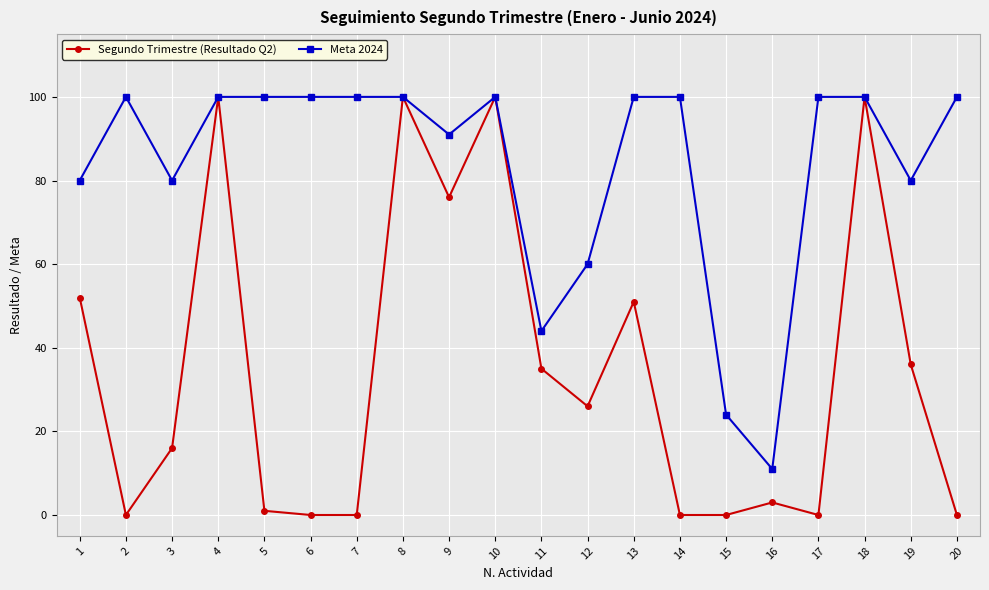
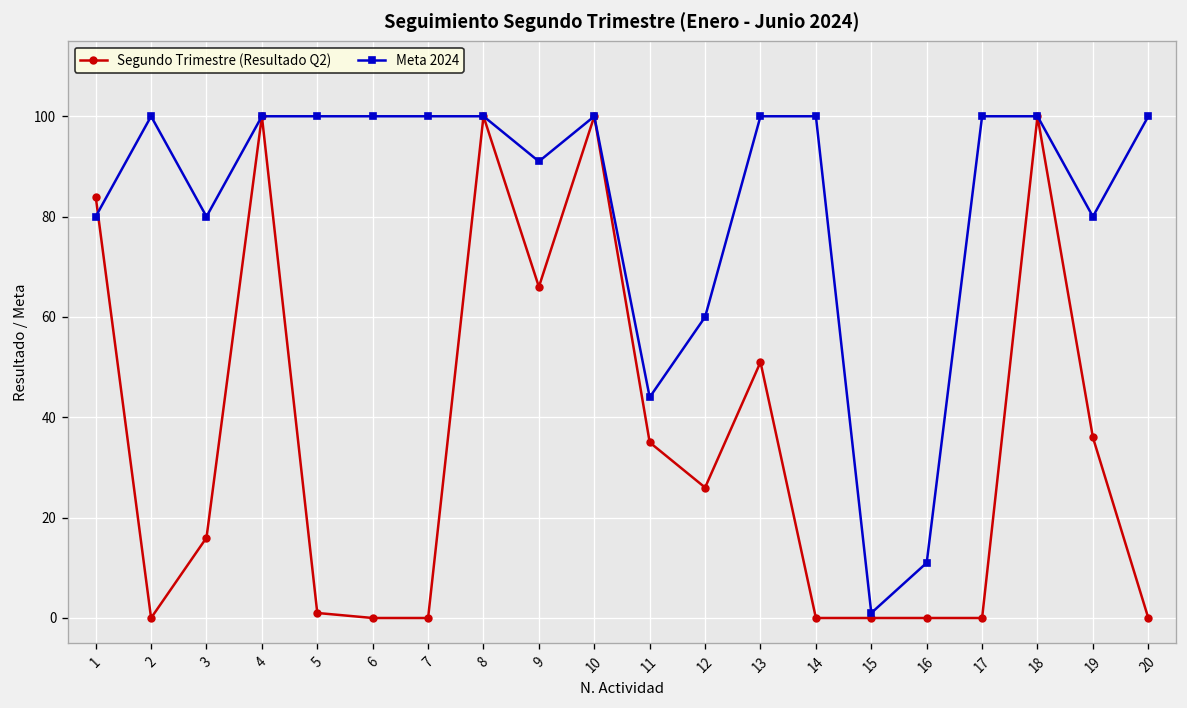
  {
    "Segundo Trimestre (Resultado Q2)": {
-     "1": 52,
+     "1": 84,
      "2": 0,
      "3": 16,
      "5": 1,
      "6": 0,
      "7": 0,
-     "9": 76,
+     "9": 66,
      "11": 35,
      "12": 26,
      "13": 51,
      "14": 0,
      "15": 0,
-     "16": 3,
+     "16": 0,
      "17": 0,
      "19": 36,
      "20": 0
    },
    "Meta 2024": {
      "1": 80,
      "2": 100,
      "3": 80,
      "5": 100,
      "6": 100,
      "7": 100,
      "9": 91,
      "11": 44,
      "12": 60,
      "13": 100,
      "14": 100,
-     "15": 24,
+     "15": 1,
      "16": 11,
      "17": 100,
      "19": 80,
      "20": 100
    }
  }
